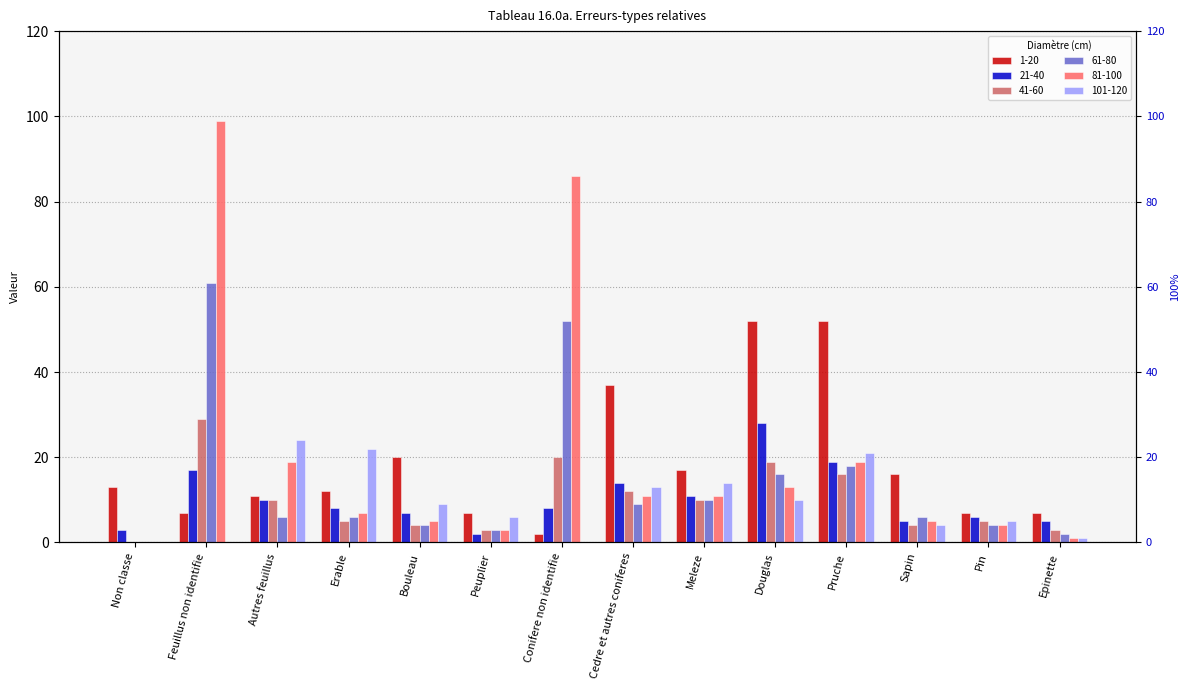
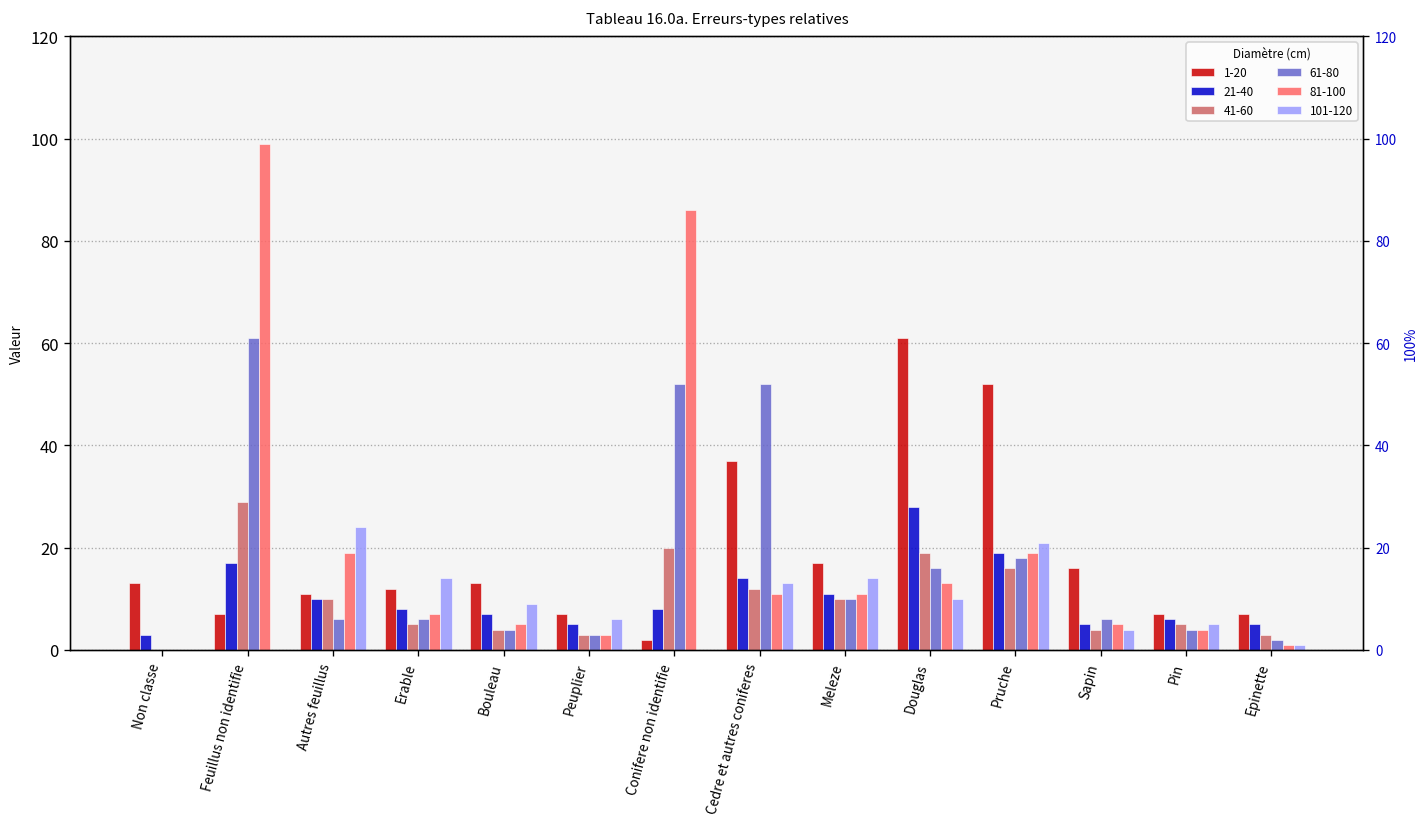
  {
    "1-20": {
      "Non classe": 13,
      "Feuillus non identifie": 7,
      "Autres feuillus": 11,
      "Erable": 12,
-     "Bouleau": 20,
+     "Bouleau": 13,
      "Peuplier": 7,
      "Conifere non identifie": 2,
      "Cedre et autres coniferes": 37,
      "Meleze": 17,
-     "Douglas": 52,
+     "Douglas": 61,
      "Pruche": 52,
      "Sapin": 16,
      "Pin": 7,
      "Epinette": 7
    },
    "21-40": {
      "Non classe": 3,
      "Feuillus non identifie": 17,
      "Autres feuillus": 10,
      "Erable": 8,
      "Bouleau": 7,
-     "Peuplier": 2,
+     "Peuplier": 5,
      "Conifere non identifie": 8,
      "Cedre et autres coniferes": 14,
      "Meleze": 11,
      "Douglas": 28,
      "Pruche": 19,
      "Sapin": 5,
      "Pin": 6,
      "Epinette": 5
    },
    "61-80": {
      "Non classe": 0,
      "Feuillus non identifie": 61,
      "Autres feuillus": 6,
      "Erable": 6,
      "Bouleau": 4,
      "Peuplier": 3,
      "Conifere non identifie": 52,
-     "Cedre et autres coniferes": 9,
+     "Cedre et autres coniferes": 52,
      "Meleze": 10,
      "Douglas": 16,
      "Pruche": 18,
      "Sapin": 6,
      "Pin": 4,
      "Epinette": 2
    },
    "101-120": {
      "Non classe": 0,
      "Feuillus non identifie": 0,
      "Autres feuillus": 24,
-     "Erable": 22,
+     "Erable": 14,
      "Bouleau": 9,
      "Peuplier": 6,
      "Conifere non identifie": 0,
      "Cedre et autres coniferes": 13,
      "Meleze": 14,
      "Douglas": 10,
      "Pruche": 21,
      "Sapin": 4,
      "Pin": 5,
      "Epinette": 1
    }
  }
